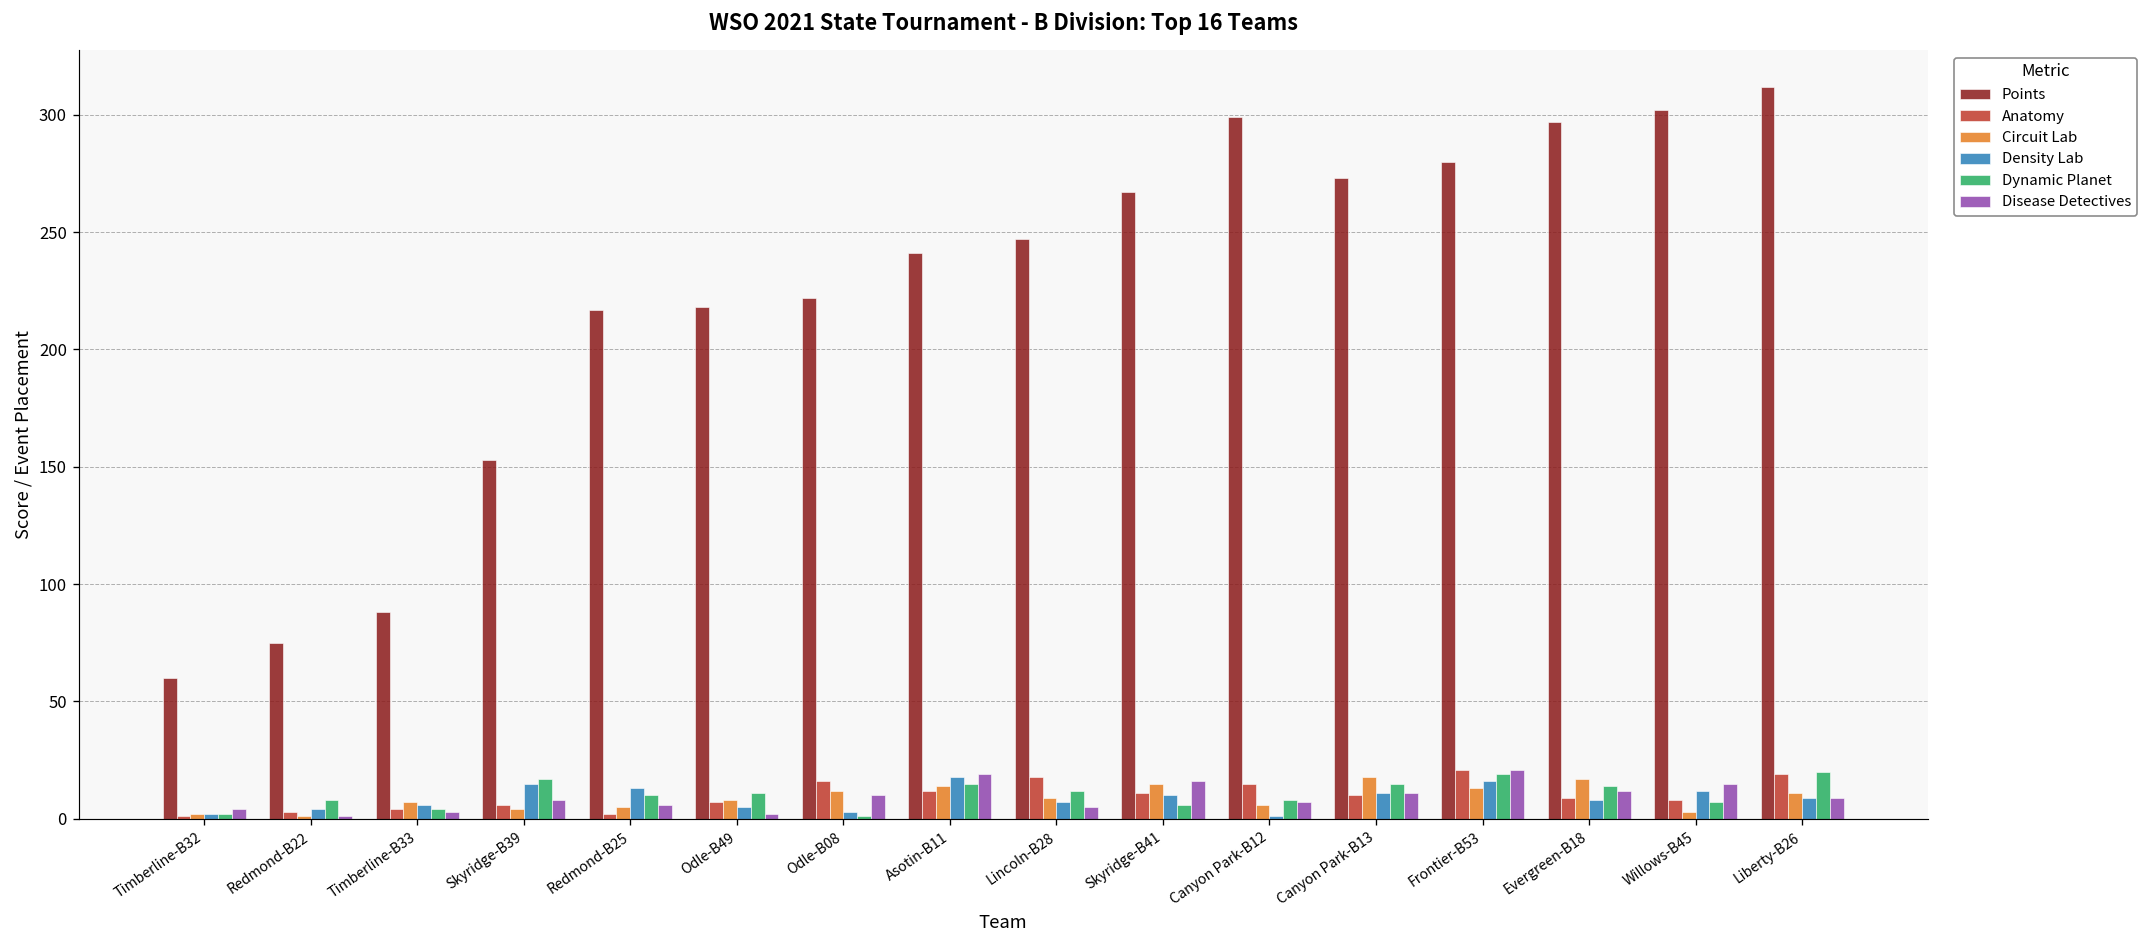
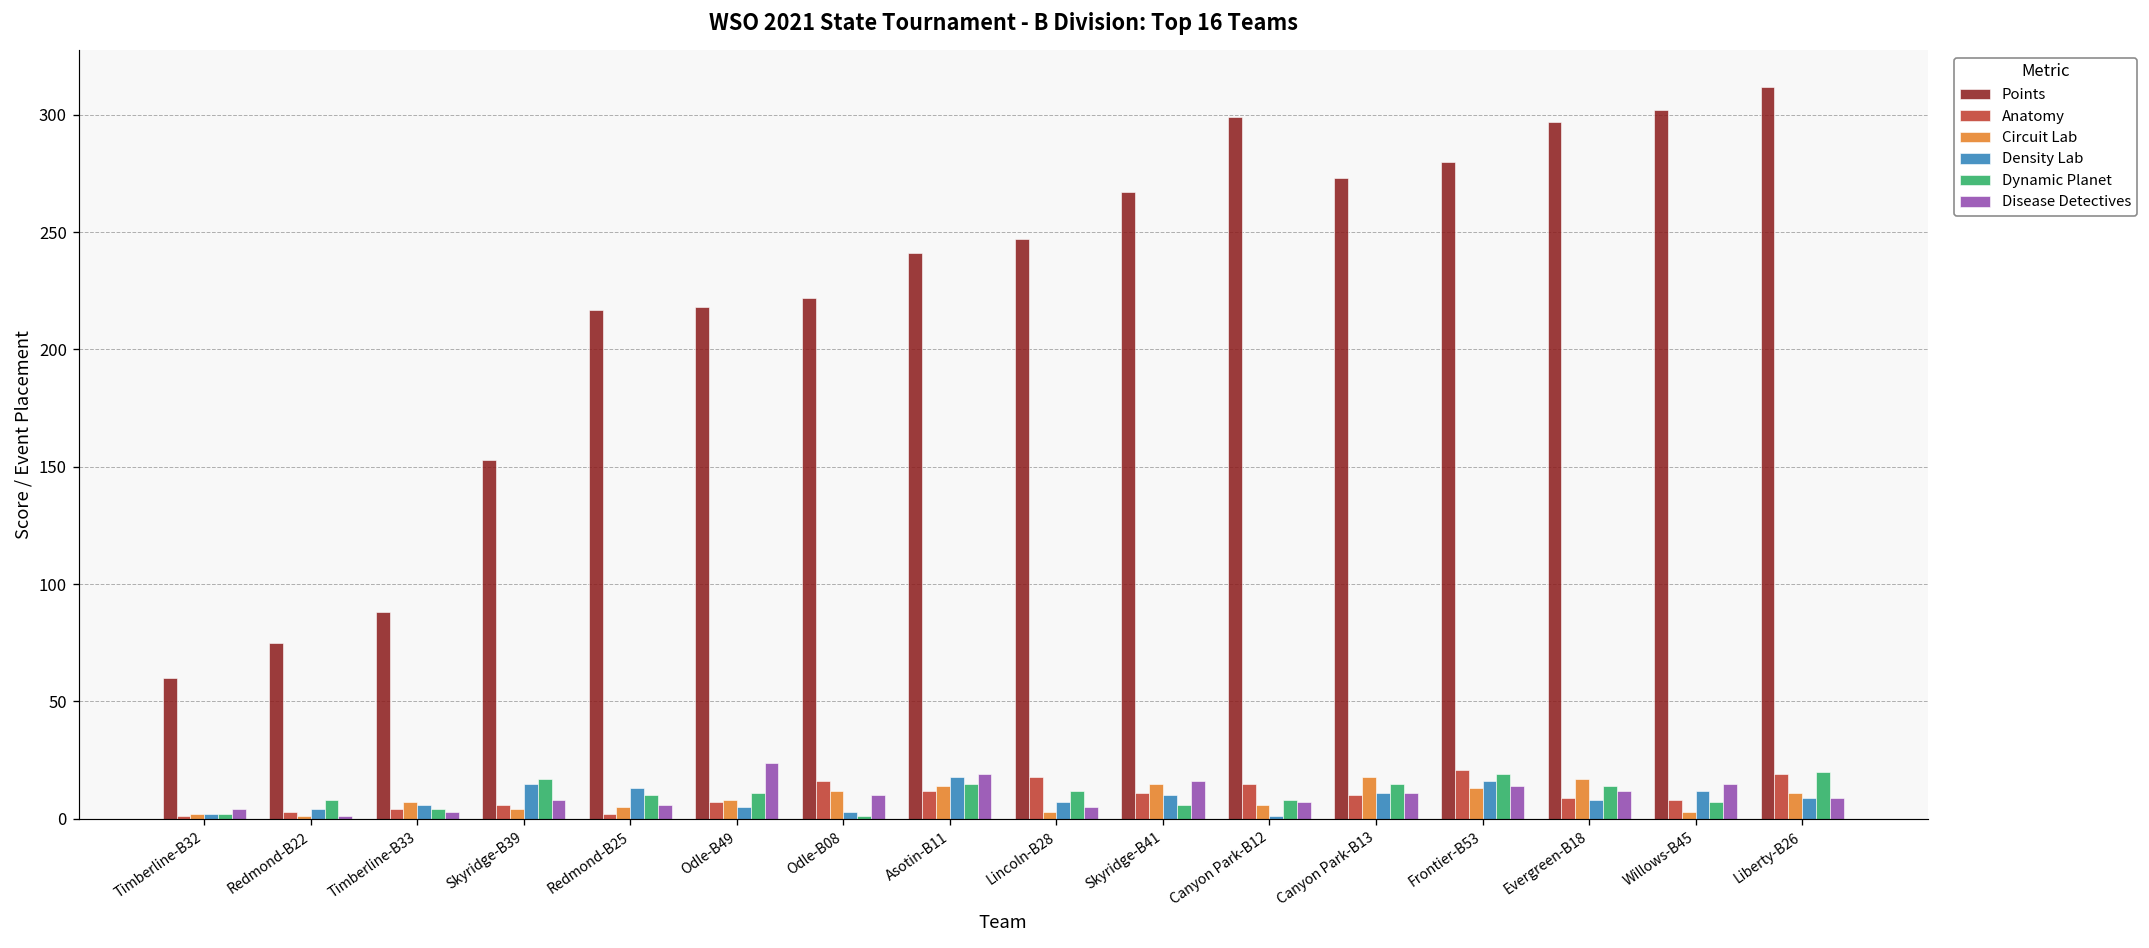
  {
    "Points": {
      "Timberline-B32": 60,
      "Redmond-B22": 75,
      "Timberline-B33": 88,
      "Skyridge-B39": 153,
      "Redmond-B25": 217,
      "Odle-B49": 218,
      "Odle-B08": 222,
      "Asotin-B11": 241,
      "Lincoln-B28": 247,
      "Skyridge-B41": 267,
      "Canyon Park-B12": 299,
      "Canyon Park-B13": 273,
      "Frontier-B53": 280,
      "Evergreen-B18": 297,
      "Willows-B45": 302,
      "Liberty-B26": 312
    },
    "Anatomy": {
      "Redmond-B22": 3,
      "Timberline-B33": 4,
      "Skyridge-B39": 6,
      "Redmond-B25": 2,
      "Odle-B49": 7,
      "Odle-B08": 16,
      "Asotin-B11": 12,
      "Lincoln-B28": 18,
      "Skyridge-B41": 11,
      "Canyon Park-B12": 15,
      "Canyon Park-B13": 10,
      "Frontier-B53": 21,
      "Evergreen-B18": 9,
      "Willows-B45": 8,
      "Liberty-B26": 19
    },
    "Circuit Lab": {
      "Timberline-B32": 2,
      "Timberline-B33": 7,
      "Skyridge-B39": 4,
      "Redmond-B25": 5,
      "Odle-B49": 8,
      "Odle-B08": 12,
      "Asotin-B11": 14,
-     "Lincoln-B28": 9,
+     "Lincoln-B28": 3,
      "Skyridge-B41": 15,
      "Canyon Park-B12": 6,
      "Canyon Park-B13": 18,
      "Frontier-B53": 13,
      "Evergreen-B18": 17,
      "Willows-B45": 3,
      "Liberty-B26": 11
    },
    "Density Lab": {
      "Timberline-B32": 2,
      "Redmond-B22": 4,
      "Timberline-B33": 6,
      "Skyridge-B39": 15,
      "Redmond-B25": 13,
      "Odle-B49": 5,
      "Odle-B08": 3,
      "Asotin-B11": 18,
      "Lincoln-B28": 7,
      "Skyridge-B41": 10,
      "Canyon Park-B13": 11,
      "Frontier-B53": 16,
      "Evergreen-B18": 8,
      "Willows-B45": 12,
      "Liberty-B26": 9
    },
    "Dynamic Planet": {
      "Timberline-B32": 2,
      "Redmond-B22": 8,
      "Timberline-B33": 4,
      "Skyridge-B39": 17,
      "Redmond-B25": 10,
      "Odle-B49": 11,
      "Asotin-B11": 15,
      "Lincoln-B28": 12,
      "Skyridge-B41": 6,
      "Canyon Park-B12": 8,
      "Canyon Park-B13": 15,
      "Frontier-B53": 19,
      "Evergreen-B18": 14,
      "Willows-B45": 7,
      "Liberty-B26": 20
    },
    "Disease Detectives": {
      "Timberline-B32": 4,
      "Timberline-B33": 3,
      "Skyridge-B39": 8,
      "Redmond-B25": 6,
-     "Odle-B49": 2,
+     "Odle-B49": 24,
      "Odle-B08": 10,
      "Asotin-B11": 19,
      "Lincoln-B28": 5,
      "Skyridge-B41": 16,
      "Canyon Park-B12": 7,
      "Canyon Park-B13": 11,
-     "Frontier-B53": 21,
+     "Frontier-B53": 14,
      "Evergreen-B18": 12,
      "Willows-B45": 15,
      "Liberty-B26": 9
    }
  }
